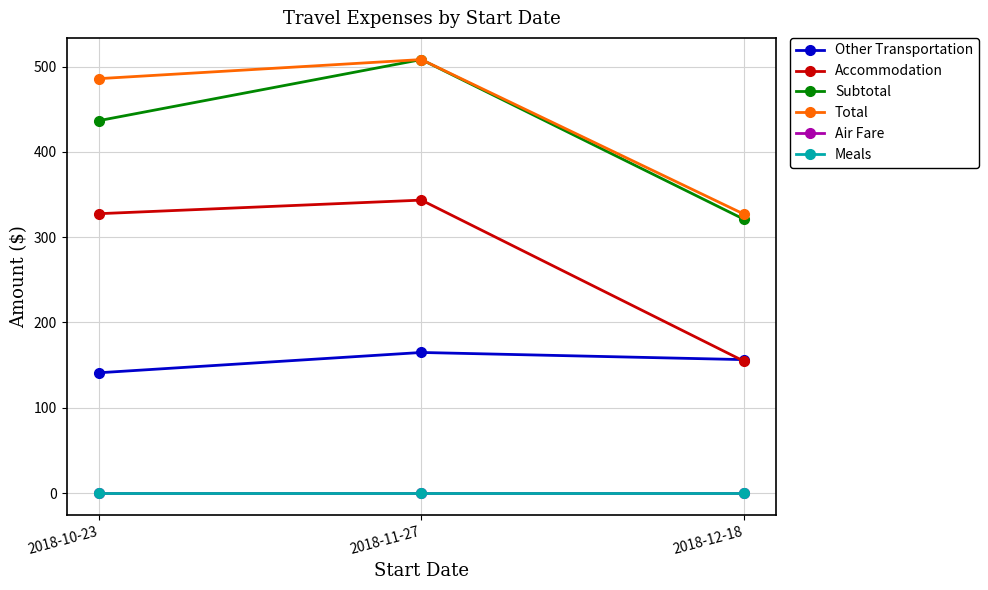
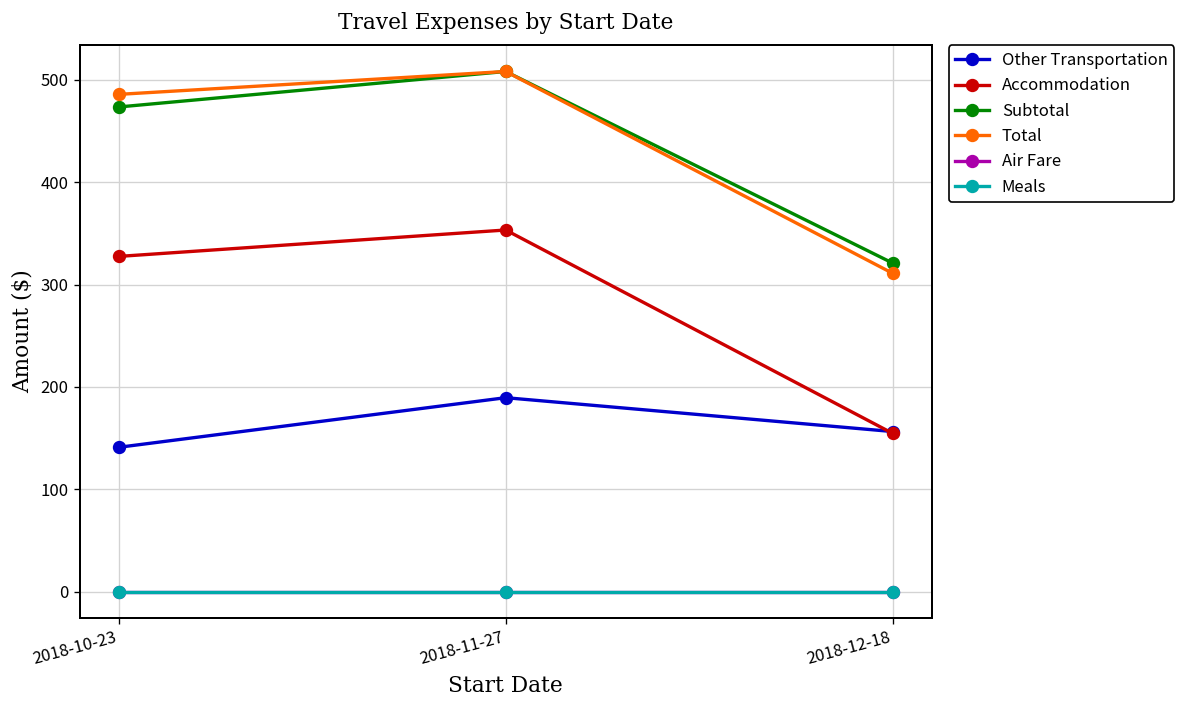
  {
    "Other Transportation": {
      "2018-10-23": 140,
-     "2018-11-27": 160
+     "2018-11-27": 190
    },
    "Accommodation": {
      "2018-10-23": 330,
-     "2018-11-27": 340
+     "2018-11-27": 350
    },
    "Subtotal": {
-     "2018-10-23": 440,
+     "2018-10-23": 470,
      "2018-12-18": 320
    },
    "Total": {
      "2018-10-23": 490,
-     "2018-12-18": 330
+     "2018-12-18": 310
    },
    "Meals": {
      "2018-10-23": 0,
      "2018-11-27": 0,
      "2018-12-18": 0
    }
  }
